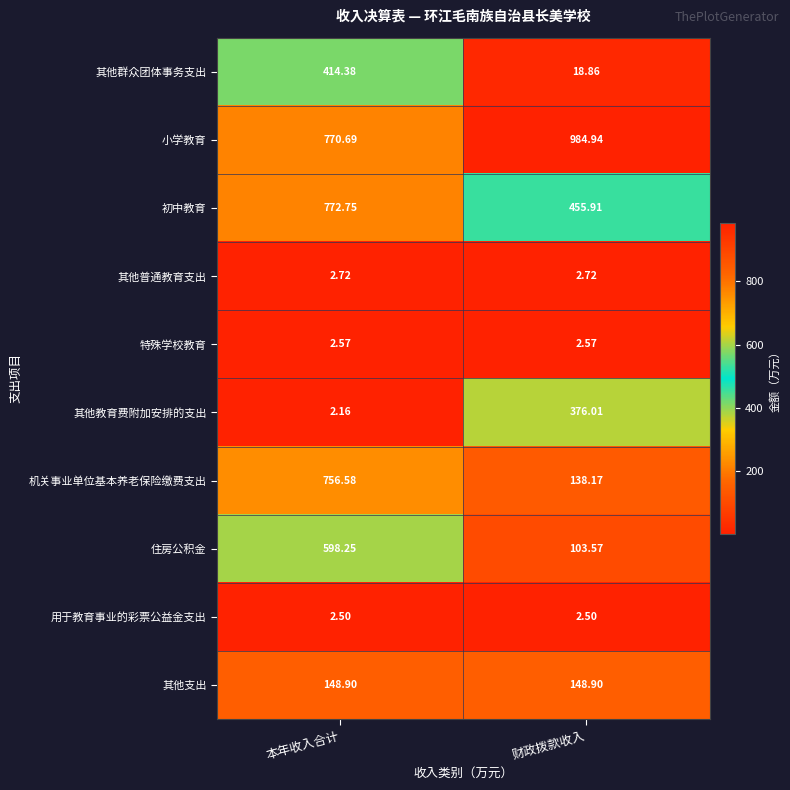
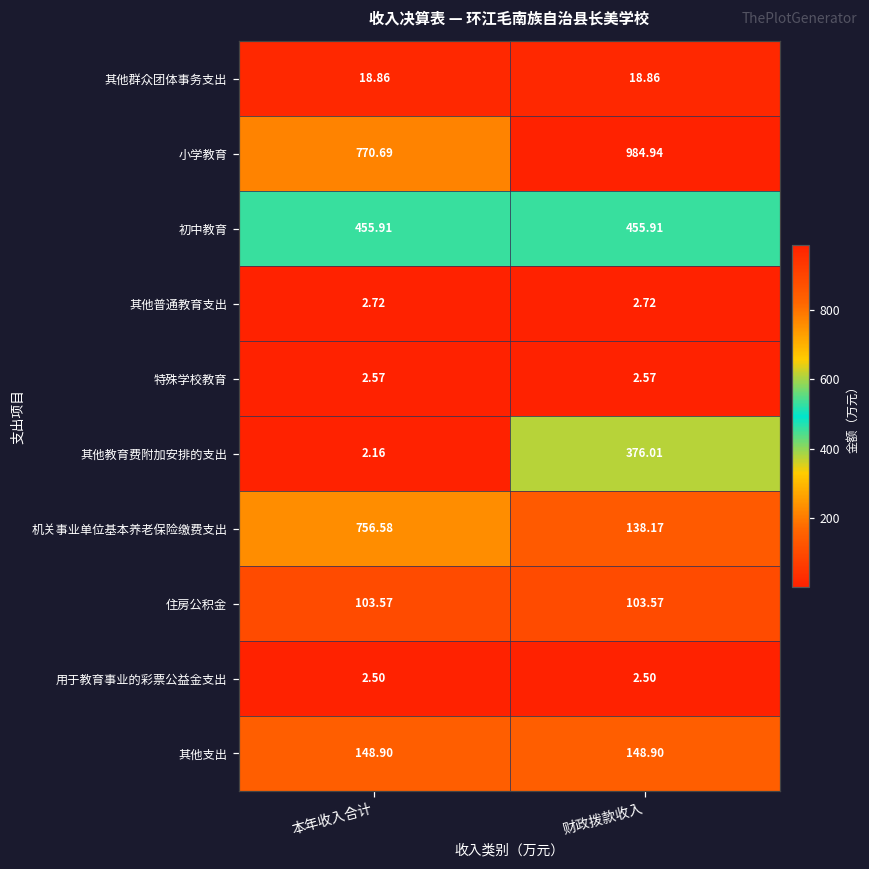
  {
    "其他群众团体事务支出": {
-     "本年收入合计": 414.38,
+     "本年收入合计": 18.86,
      "财政拨款收入": 18.86
    },
    "小学教育": {
      "本年收入合计": 770.69,
      "财政拨款收入": 984.94
    },
    "初中教育": {
-     "本年收入合计": 772.75,
+     "本年收入合计": 455.91,
      "财政拨款收入": 455.91
    },
    "其他普通教育支出": {
      "本年收入合计": 2.72,
      "财政拨款收入": 2.72
    },
    "特殊学校教育": {
      "本年收入合计": 2.57,
      "财政拨款收入": 2.57
    },
    "其他教育费附加安排的支出": {
      "本年收入合计": 2.16,
      "财政拨款收入": 376.01
    },
    "机关事业单位基本养老保险缴费支出": {
      "本年收入合计": 756.58,
      "财政拨款收入": 138.17
    },
    "住房公积金": {
-     "本年收入合计": 598.25,
+     "本年收入合计": 103.57,
      "财政拨款收入": 103.57
    },
    "用于教育事业的彩票公益金支出": {
      "本年收入合计": 2.50,
      "财政拨款收入": 2.50
    },
    "其他支出": {
      "本年收入合计": 148.90,
      "财政拨款收入": 148.90
    }
  }
